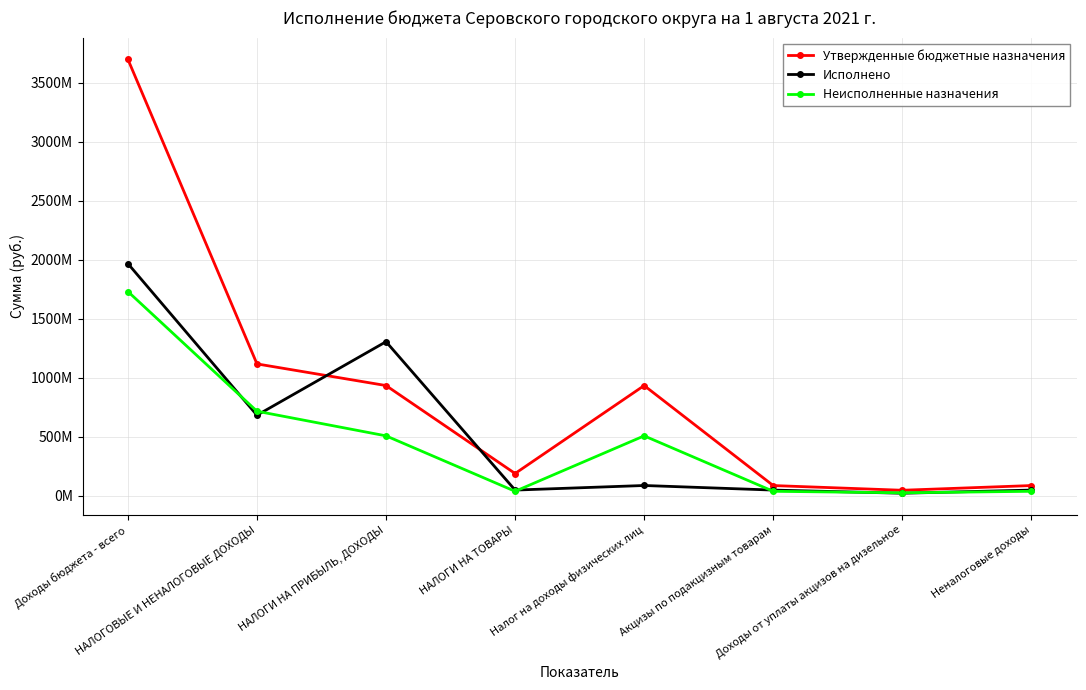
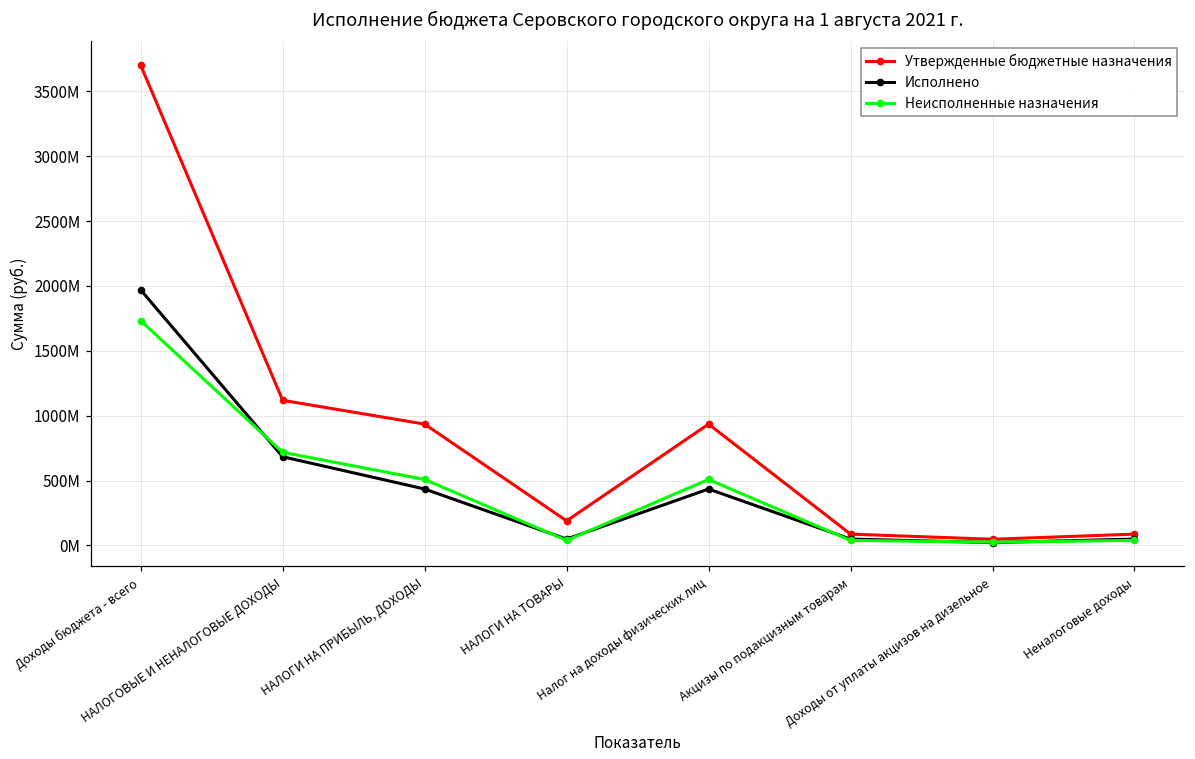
  {
    "Утвержденные бюджетные назначения": {
      "Доходы бюджета - всего": 3700000000,
      "НАЛОГОВЫЕ И НЕНАЛОГОВЫЕ ДОХОДЫ": 1120000000,
      "НАЛОГИ НА ПРИБЫЛЬ, ДОХОДЫ": 930000000,
      "НАЛОГИ НА ТОВАРЫ": 190000000,
      "Налог на доходы физических лиц": 930000000,
      "Акцизы по подакцизным товарам": 90000000,
      "Неналоговые доходы": 90000000
    },
    "Исполнено": {
      "Доходы бюджета - всего": 1970000000,
      "НАЛОГОВЫЕ И НЕНАЛОГОВЫЕ ДОХОДЫ": 680000000,
-     "НАЛОГИ НА ПРИБЫЛЬ, ДОХОДЫ": 1310000000,
-     "Налог на доходы физических лиц": 90000000
+     "НАЛОГИ НА ПРИБЫЛЬ, ДОХОДЫ": 430000000,
+     "Налог на доходы физических лиц": 430000000
    },
    "Неисполненные назначения": {
      "Доходы бюджета - всего": 1730000000,
      "НАЛОГОВЫЕ И НЕНАЛОГОВЫЕ ДОХОДЫ": 720000000,
      "НАЛОГИ НА ПРИБЫЛЬ, ДОХОДЫ": 510000000,
      "Налог на доходы физических лиц": 510000000
    }
  }
